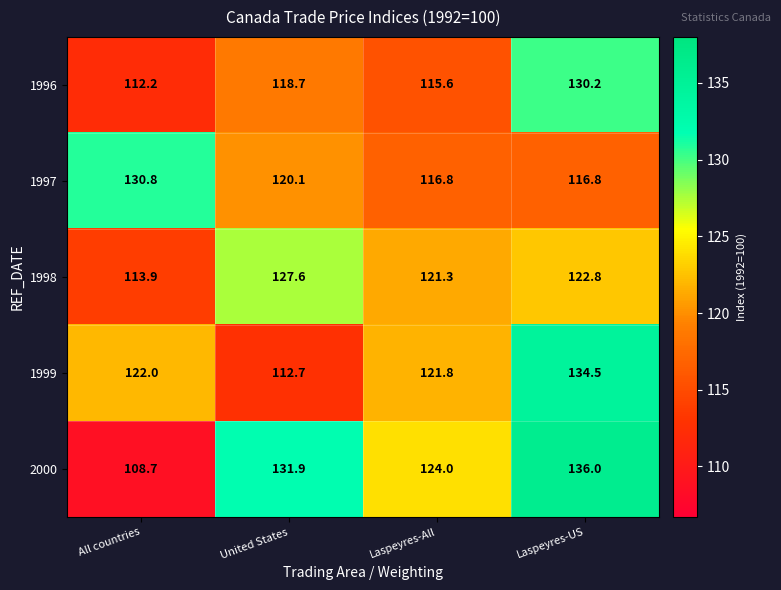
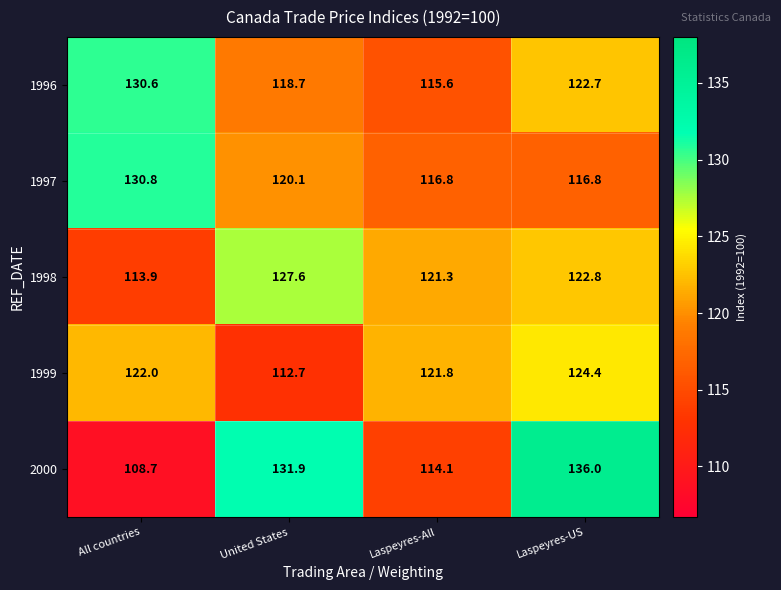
  {
    "1996": {
-     "All countries": 112.2,
+     "All countries": 130.6,
      "United States": 118.7,
      "Laspeyres-All": 115.6,
-     "Laspeyres-US": 130.2
+     "Laspeyres-US": 122.7
    },
    "1997": {
      "All countries": 130.8,
      "United States": 120.1,
      "Laspeyres-All": 116.8,
      "Laspeyres-US": 116.8
    },
    "1998": {
      "All countries": 113.9,
      "United States": 127.6,
      "Laspeyres-All": 121.3,
      "Laspeyres-US": 122.8
    },
    "1999": {
      "All countries": 122.0,
      "United States": 112.7,
      "Laspeyres-All": 121.8,
-     "Laspeyres-US": 134.5
+     "Laspeyres-US": 124.4
    },
    "2000": {
      "All countries": 108.7,
      "United States": 131.9,
-     "Laspeyres-All": 124.0,
+     "Laspeyres-All": 114.1,
      "Laspeyres-US": 136.0
    }
  }
